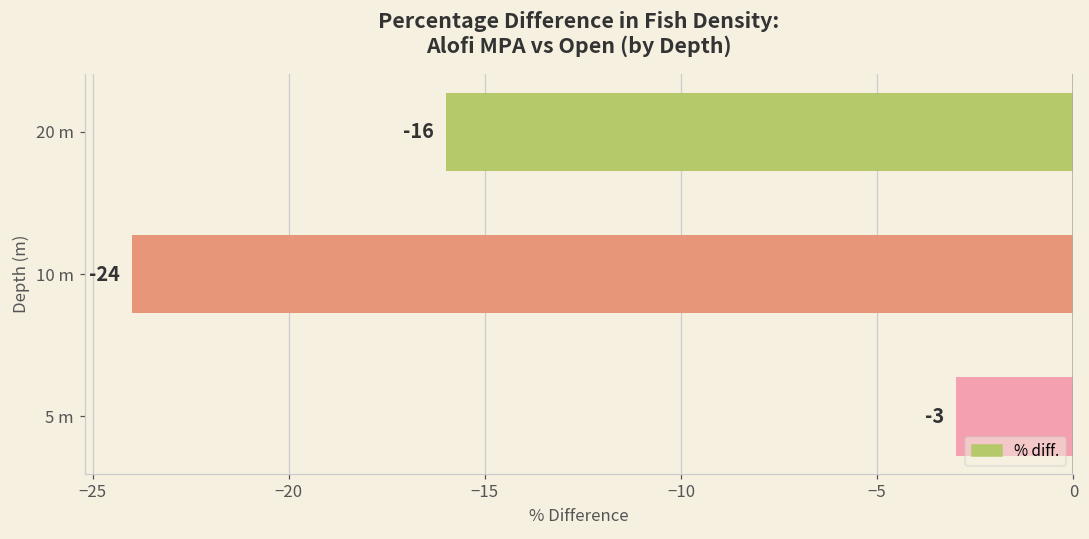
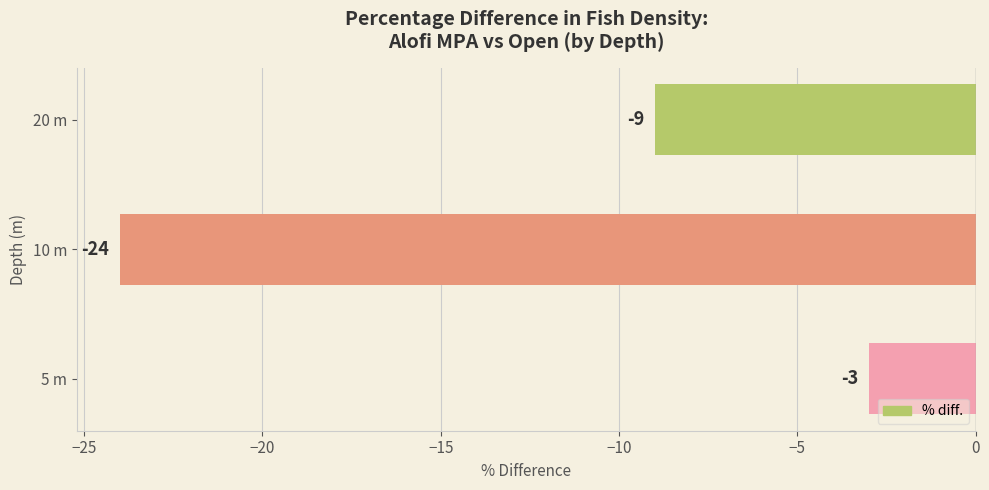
  {
-   "20 m": -16,
+   "20 m": -9,
    "10 m": -24,
    "5 m": -3
  }
